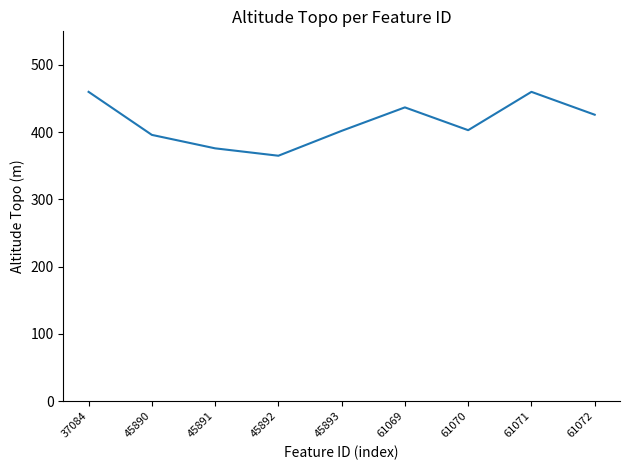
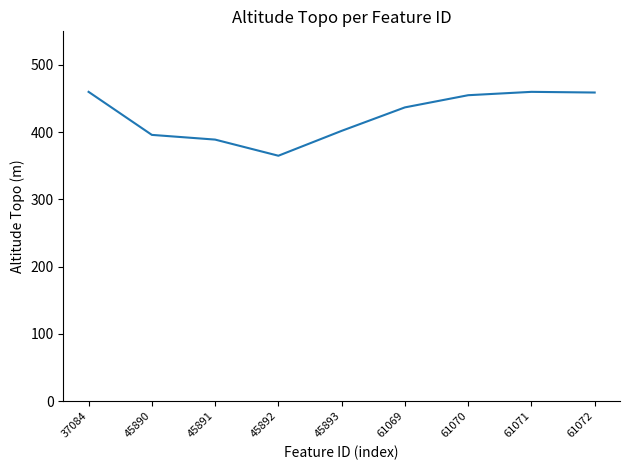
  {
    "37084": 460,
    "45890": 400,
-   "45891": 380,
+   "45891": 390,
    "45892": 370,
    "45893": 400,
    "61069": 440,
-   "61070": 400,
+   "61070": 460,
    "61071": 460,
-   "61072": 430
+   "61072": 460
  }
